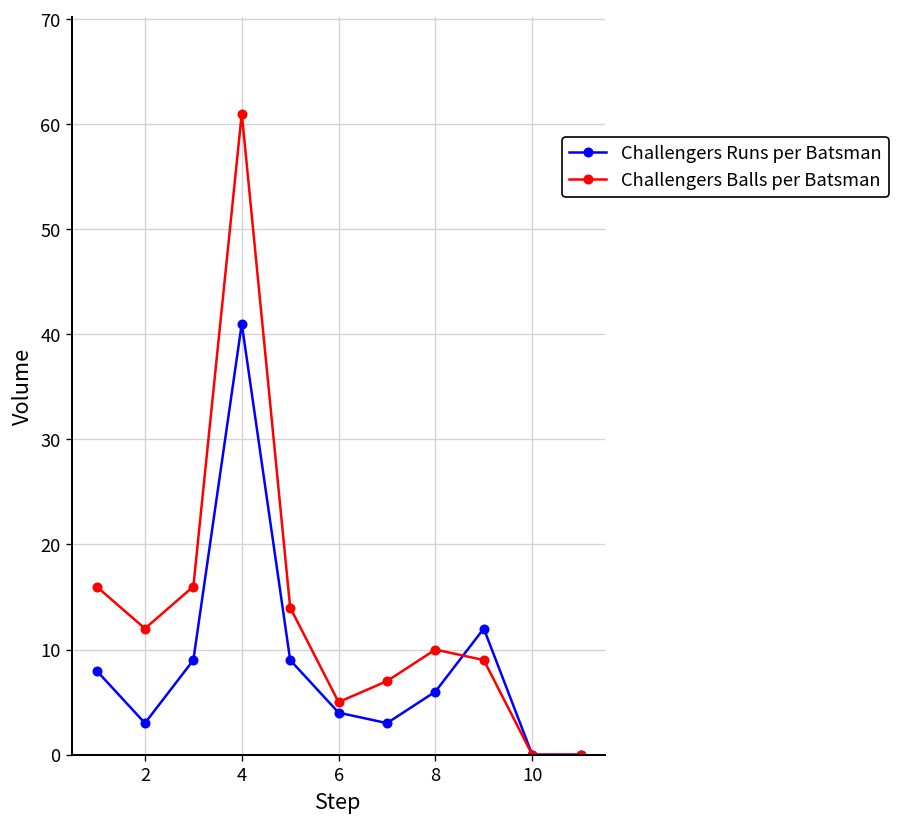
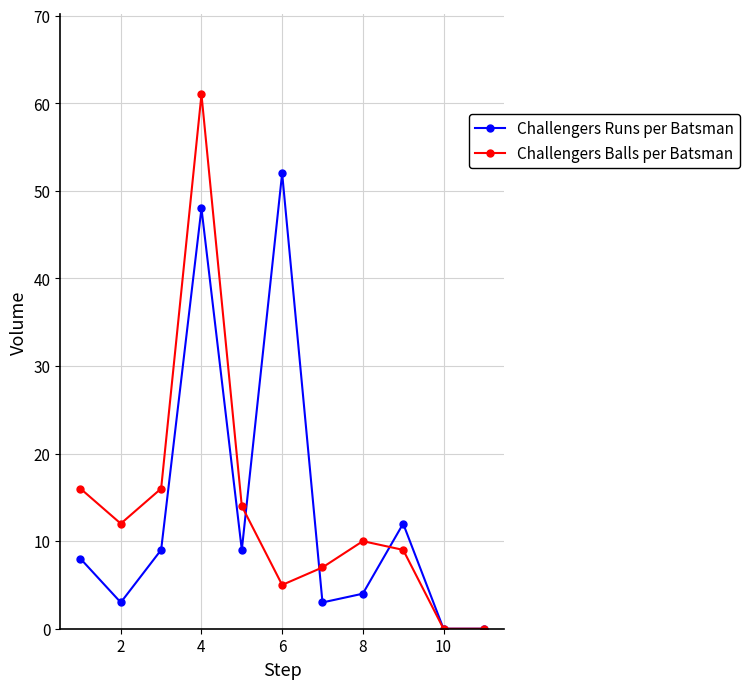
  {
    "Challengers Runs per Batsman": {
      "2": 3,
-     "4": 41,
-     "6": 4,
-     "8": 6
+     "4": 48,
+     "6": 52,
+     "8": 4
    },
    "Challengers Balls per Batsman": {
      "2": 12,
      "4": 61,
      "6": 5,
      "8": 10
    }
  }
